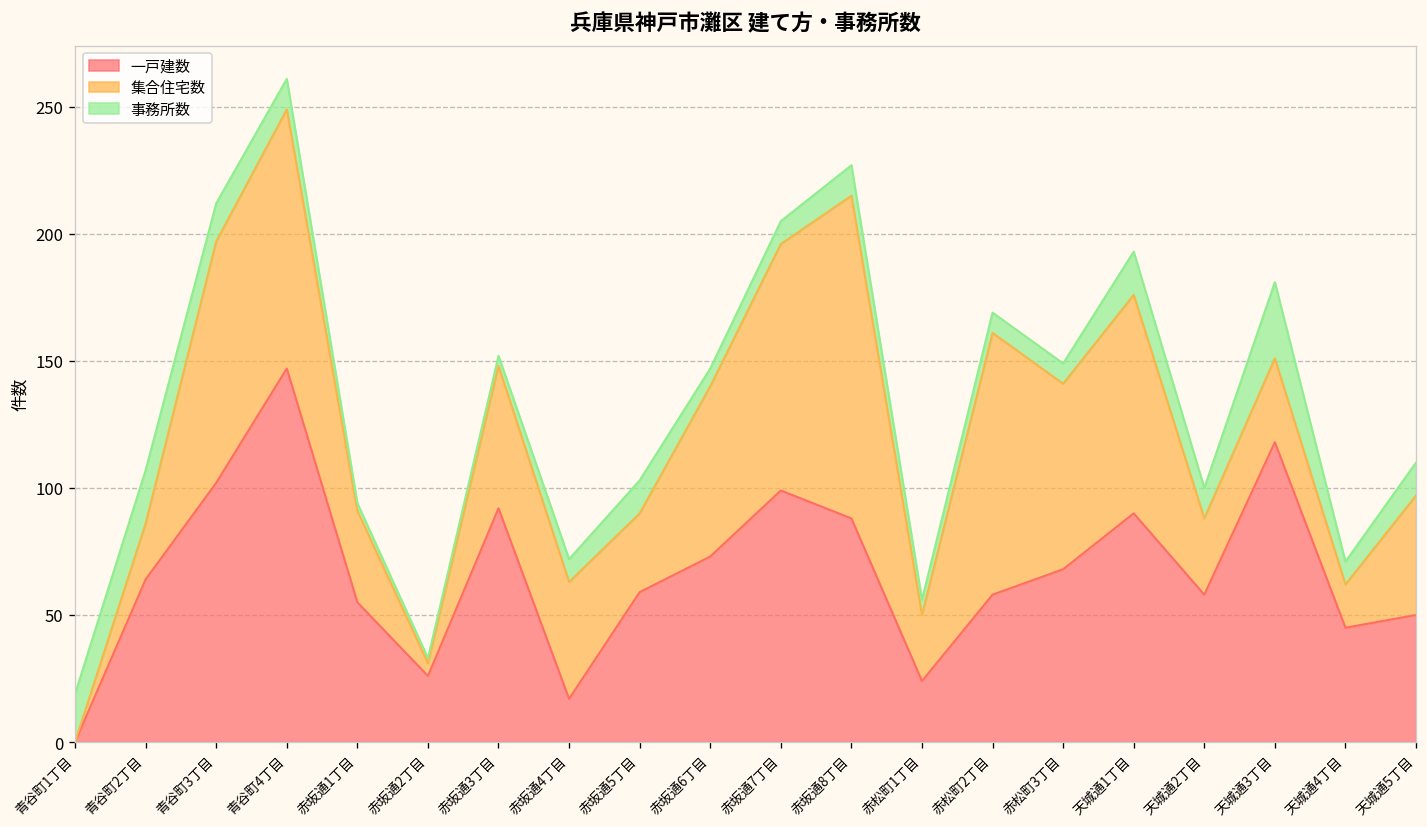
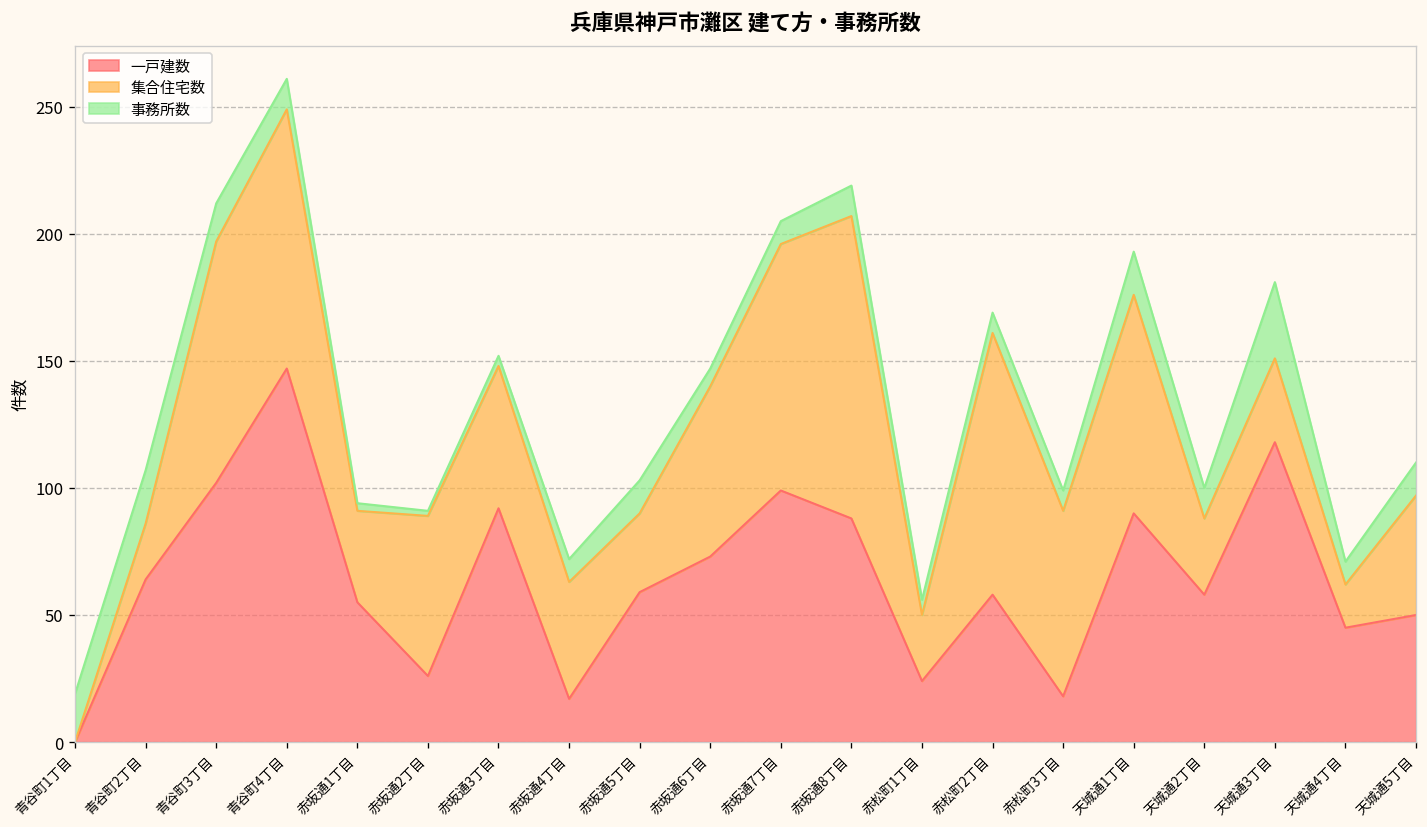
  {
    "一戸建数": {
      "青谷町2丁目": 64,
      "青谷町3丁目": 102,
      "青谷町4丁目": 147,
      "赤坂通1丁目": 55,
      "赤坂通2丁目": 26,
      "赤坂通3丁目": 92,
      "赤坂通4丁目": 17,
      "赤坂通5丁目": 59,
      "赤坂通6丁目": 73,
      "赤坂通7丁目": 99,
      "赤坂通8丁目": 88,
      "赤松町1丁目": 24,
      "赤松町2丁目": 58,
-     "赤松町3丁目": 68,
+     "赤松町3丁目": 18,
      "天城通1丁目": 90,
      "天城通2丁目": 58,
      "天城通3丁目": 118,
      "天城通4丁目": 45,
      "天城通5丁目": 50
    },
    "集合住宅数": {
      "青谷町2丁目": 22,
      "青谷町3丁目": 95,
      "青谷町4丁目": 102,
      "赤坂通1丁目": 36,
-     "赤坂通2丁目": 5,
+     "赤坂通2丁目": 63,
      "赤坂通3丁目": 56,
      "赤坂通4丁目": 46,
      "赤坂通5丁目": 31,
      "赤坂通6丁目": 67,
      "赤坂通7丁目": 97,
-     "赤坂通8丁目": 127,
+     "赤坂通8丁目": 119,
      "赤松町1丁目": 26,
      "赤松町2丁目": 103,
      "赤松町3丁目": 73,
      "天城通1丁目": 86,
      "天城通2丁目": 30,
      "天城通3丁目": 33,
      "天城通4丁目": 17,
      "天城通5丁目": 47
    },
    "事務所数": {
      "青谷町1丁目": 19,
      "青谷町2丁目": 21,
      "青谷町3丁目": 15,
      "青谷町4丁目": 12,
      "赤坂通1丁目": 3,
      "赤坂通2丁目": 2,
      "赤坂通3丁目": 4,
      "赤坂通4丁目": 9,
      "赤坂通5丁目": 13,
      "赤坂通6丁目": 7,
      "赤坂通7丁目": 9,
      "赤坂通8丁目": 12,
      "赤松町1丁目": 6,
      "赤松町2丁目": 8,
      "赤松町3丁目": 8,
      "天城通1丁目": 17,
      "天城通2丁目": 12,
      "天城通3丁目": 30,
      "天城通4丁目": 9,
      "天城通5丁目": 13
    }
  }
